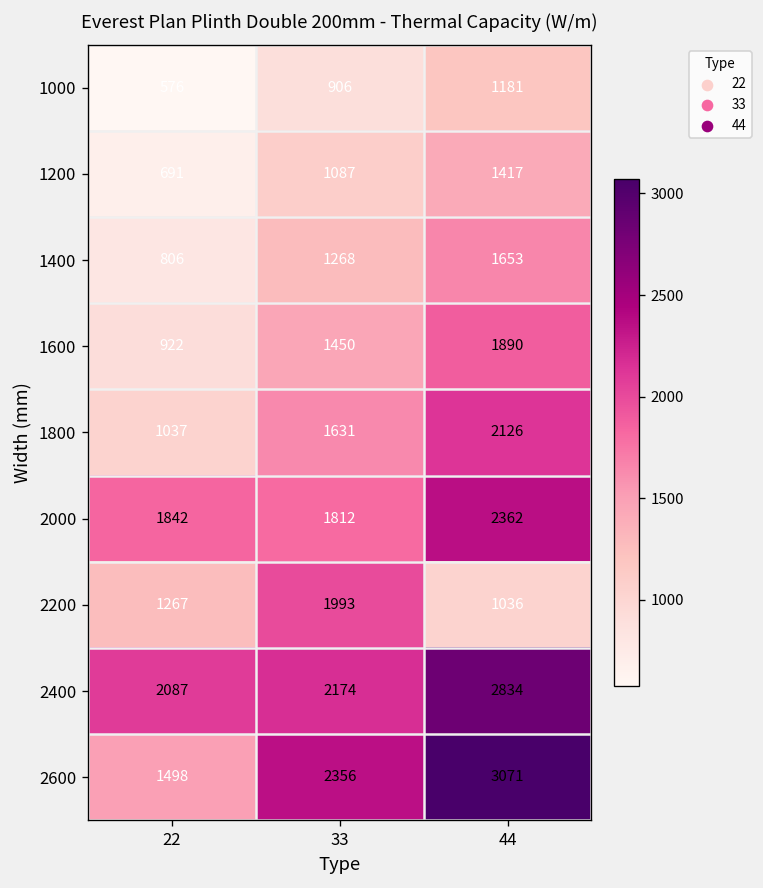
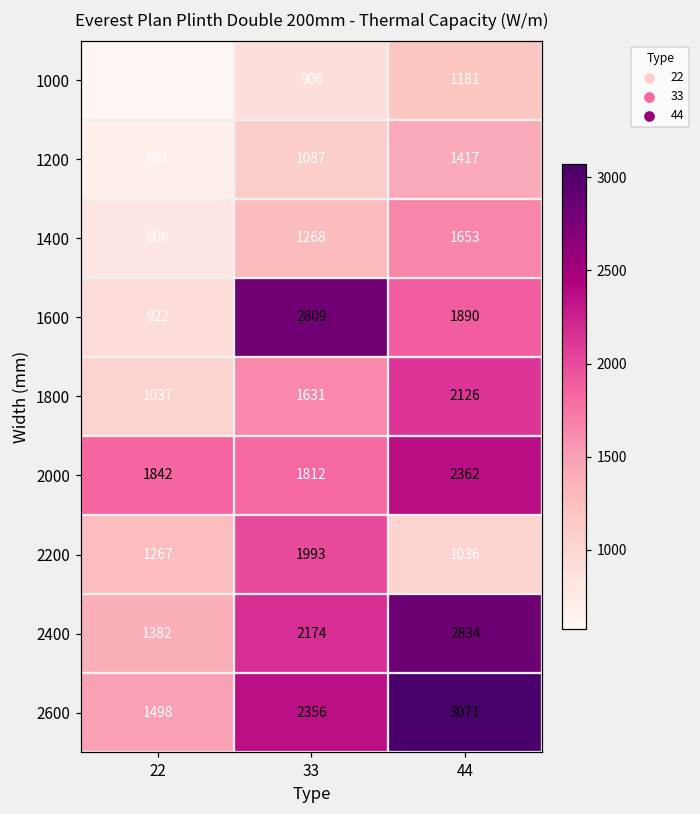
  {
    "1000": {
      "44": 1181
    },
    "1200": {
      "33": 1087,
      "44": 1417
    },
    "1400": {
      "33": 1268,
      "44": 1653
    },
    "1600": {
-     "33": 1450,
+     "33": 2809,
      "44": 1890
    },
    "1800": {
      "22": 1037,
      "33": 1631,
      "44": 2126
    },
    "2000": {
      "22": 1842,
      "33": 1812,
      "44": 2362
    },
    "2200": {
      "22": 1267,
      "33": 1993,
      "44": 1036
    },
    "2400": {
-     "22": 2087,
+     "22": 1382,
      "33": 2174,
      "44": 2834
    },
    "2600": {
      "22": 1498,
      "33": 2356,
      "44": 3071
    }
  }
